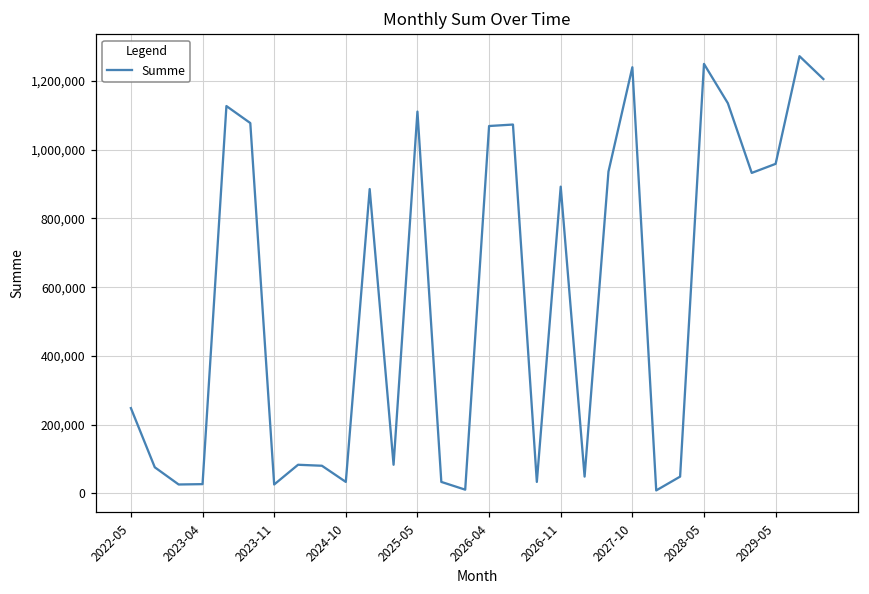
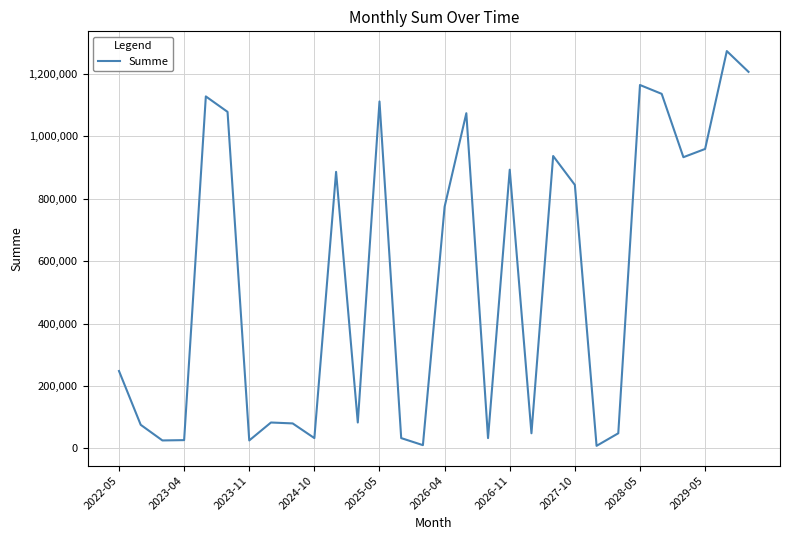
  {
    "2022-05": "250,000",
    "2023-04": "30,000",
    "2023-11": "30,000",
    "2024-10": "30,000",
    "2025-05": "1,110,000",
-   "2026-04": "1,070,000",
+   "2026-04": "770,000",
    "2026-11": "890,000",
-   "2027-10": "1,240,000",
-   "2028-05": "1,250,000",
+   "2027-10": "840,000",
+   "2028-05": "1,160,000",
    "2029-05": "960,000"
  }
